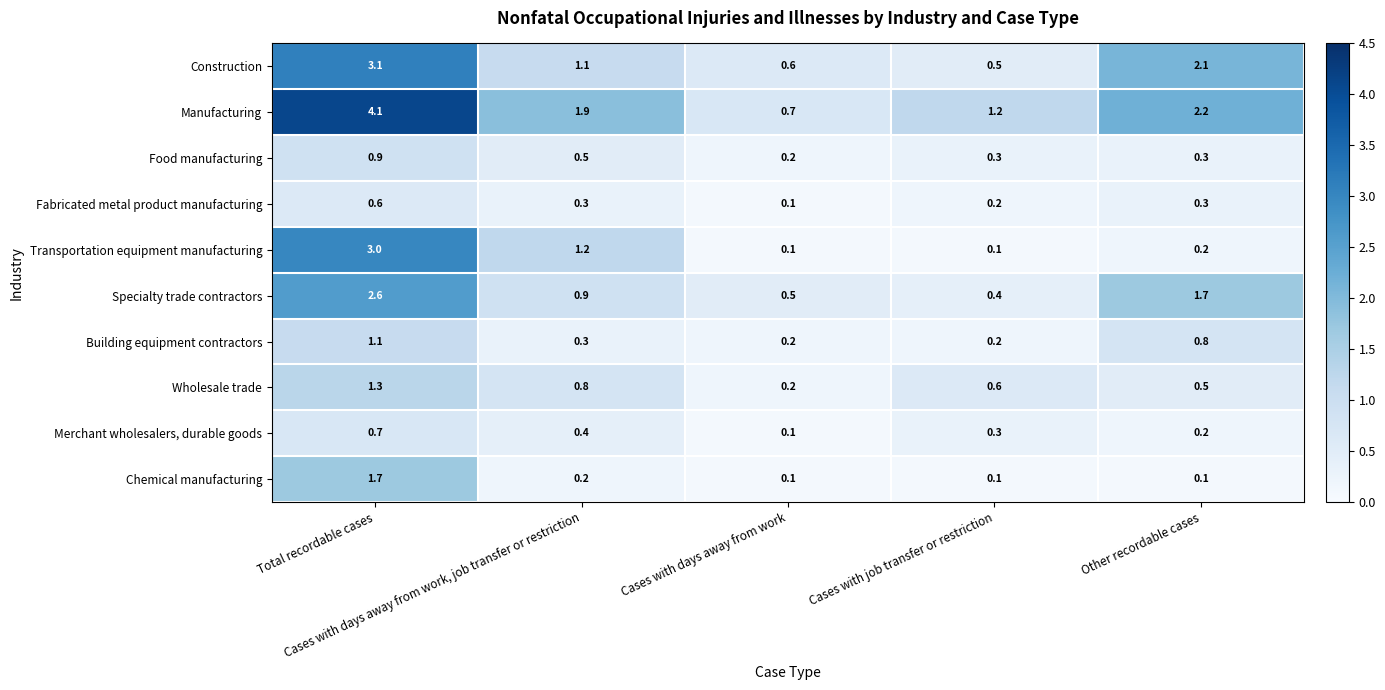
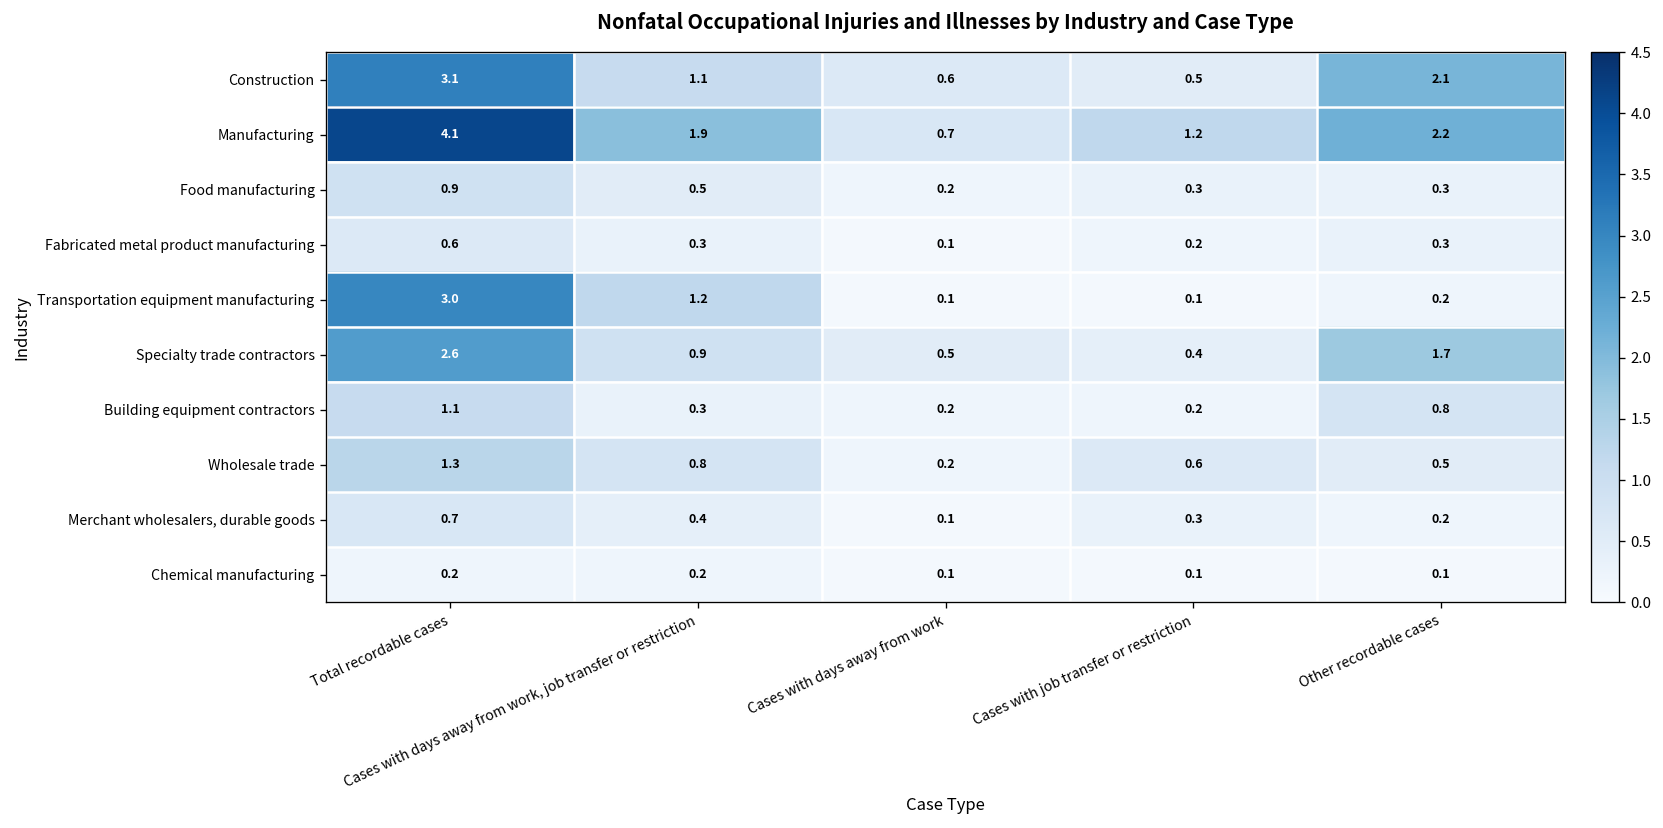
  {
    "Construction": {
      "Total recordable cases": 3.1,
      "Cases with days away from work, job transfer or restriction": 1.1,
      "Cases with days away from work": 0.6,
      "Cases with job transfer or restriction": 0.5,
      "Other recordable cases": 2.1
    },
    "Manufacturing": {
      "Total recordable cases": 4.1,
      "Cases with days away from work, job transfer or restriction": 1.9,
      "Cases with days away from work": 0.7,
      "Cases with job transfer or restriction": 1.2,
      "Other recordable cases": 2.2
    },
    "Food manufacturing": {
      "Total recordable cases": 0.9,
      "Cases with days away from work, job transfer or restriction": 0.5,
      "Cases with days away from work": 0.2,
      "Cases with job transfer or restriction": 0.3,
      "Other recordable cases": 0.3
    },
    "Fabricated metal product manufacturing": {
      "Total recordable cases": 0.6,
      "Cases with days away from work, job transfer or restriction": 0.3,
      "Cases with days away from work": 0.1,
      "Cases with job transfer or restriction": 0.2,
      "Other recordable cases": 0.3
    },
    "Transportation equipment manufacturing": {
      "Total recordable cases": 3.0,
      "Cases with days away from work, job transfer or restriction": 1.2,
      "Cases with days away from work": 0.1,
      "Cases with job transfer or restriction": 0.1,
      "Other recordable cases": 0.2
    },
    "Specialty trade contractors": {
      "Total recordable cases": 2.6,
      "Cases with days away from work, job transfer or restriction": 0.9,
      "Cases with days away from work": 0.5,
      "Cases with job transfer or restriction": 0.4,
      "Other recordable cases": 1.7
    },
    "Building equipment contractors": {
      "Total recordable cases": 1.1,
      "Cases with days away from work, job transfer or restriction": 0.3,
      "Cases with days away from work": 0.2,
      "Cases with job transfer or restriction": 0.2,
      "Other recordable cases": 0.8
    },
    "Wholesale trade": {
      "Total recordable cases": 1.3,
      "Cases with days away from work, job transfer or restriction": 0.8,
      "Cases with days away from work": 0.2,
      "Cases with job transfer or restriction": 0.6,
      "Other recordable cases": 0.5
    },
    "Merchant wholesalers, durable goods": {
      "Total recordable cases": 0.7,
      "Cases with days away from work, job transfer or restriction": 0.4,
      "Cases with days away from work": 0.1,
      "Cases with job transfer or restriction": 0.3,
      "Other recordable cases": 0.2
    },
    "Chemical manufacturing": {
-     "Total recordable cases": 1.7,
+     "Total recordable cases": 0.2,
      "Cases with days away from work, job transfer or restriction": 0.2,
      "Cases with days away from work": 0.1,
      "Cases with job transfer or restriction": 0.1,
      "Other recordable cases": 0.1
    }
  }
